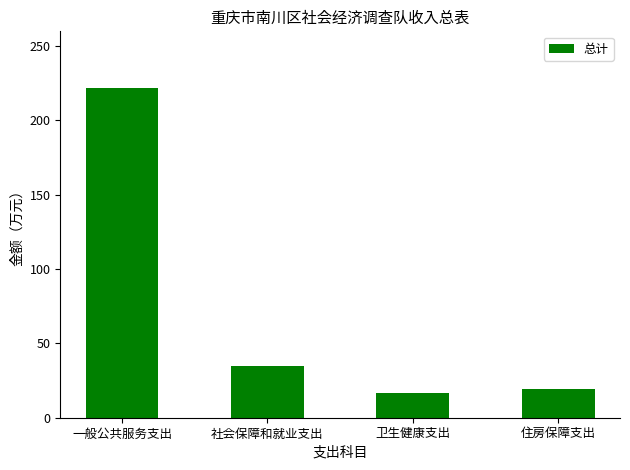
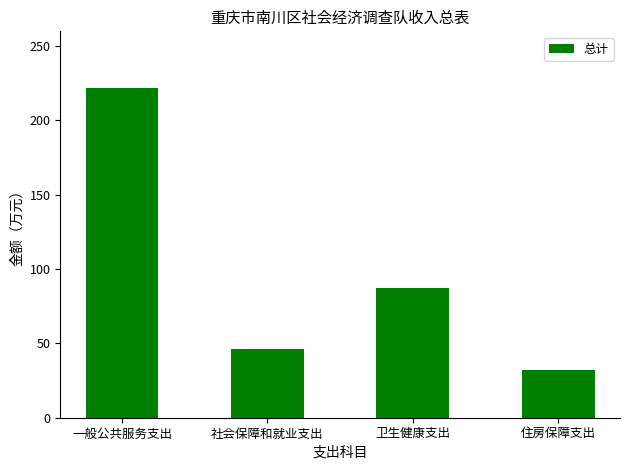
  {
    "一般公共服务支出": 222,
-   "社会保障和就业支出": 35,
-   "卫生健康支出": 17,
-   "住房保障支出": 19
+   "社会保障和就业支出": 46,
+   "卫生健康支出": 87,
+   "住房保障支出": 32
  }
